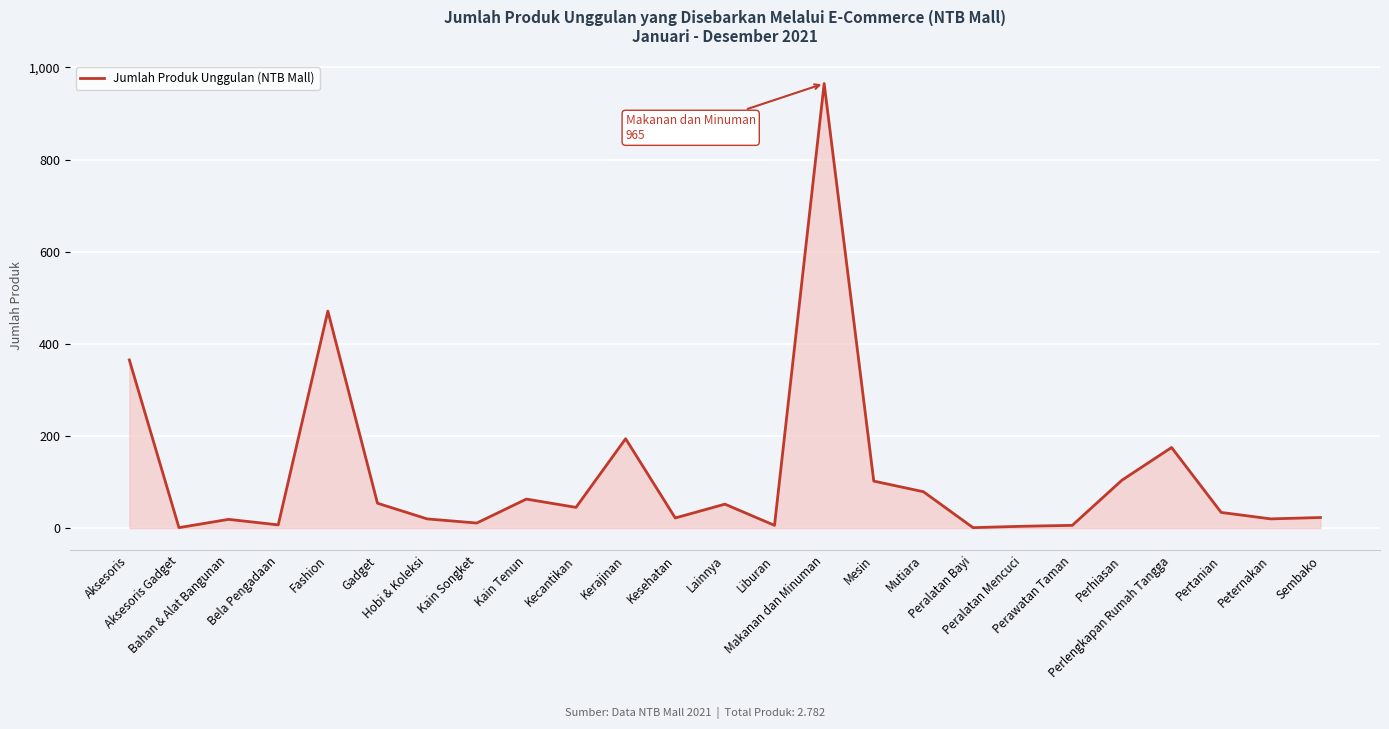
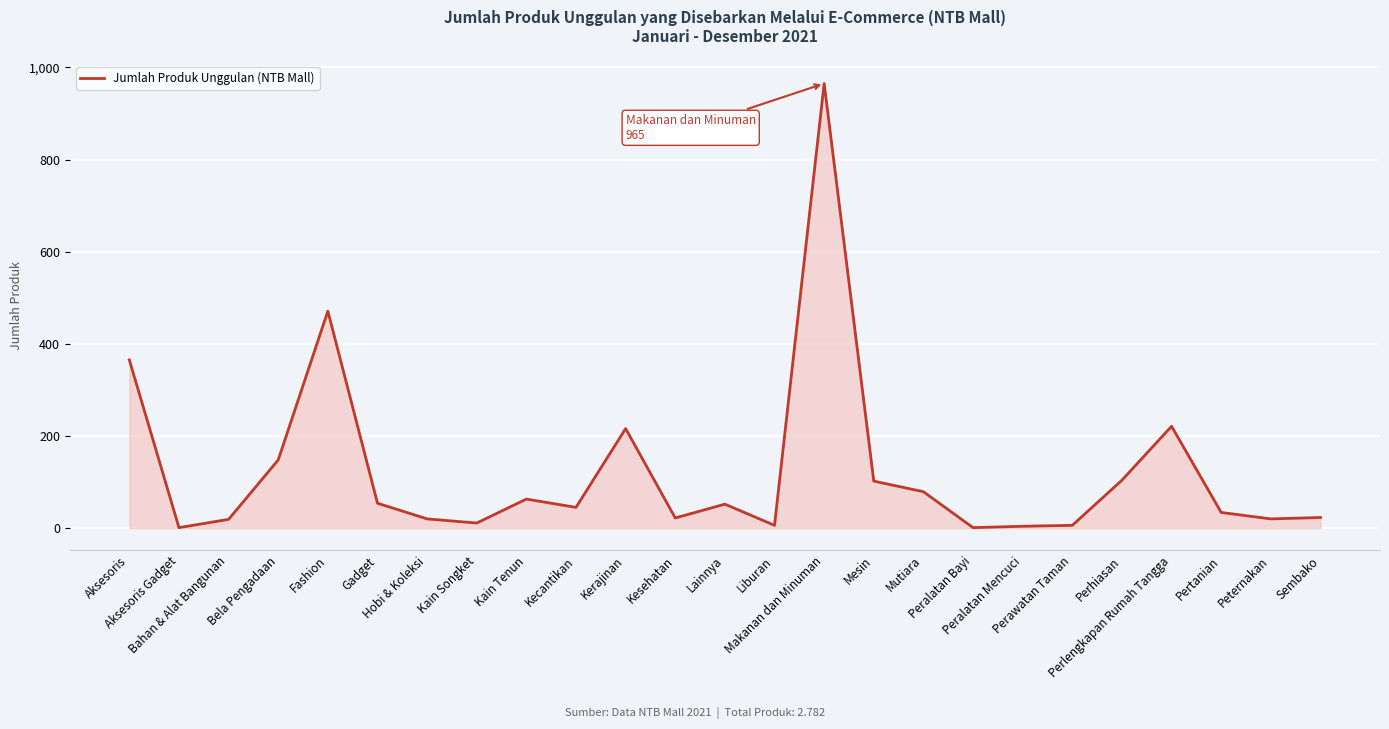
  {
    "Aksesoris": 370,
    "Aksesoris Gadget": 0,
    "Bahan & Alat Bangunan": 20,
-   "Bela Pengadaan": 10,
+   "Bela Pengadaan": 150,
    "Fashion": 470,
    "Gadget": 50,
    "Hobi & Koleksi": 20,
    "Kain Songket": 10,
    "Kain Tenun": 60,
    "Kecantikan": 50,
-   "Kerajinan": 190,
+   "Kerajinan": 220,
    "Kesehatan": 20,
    "Lainnya": 50,
    "Liburan": 10,
    "Mesin": 100,
    "Mutiara": 80,
    "Peralatan Bayi": 0,
    "Peralatan Mencuci": 0,
    "Perawatan Taman": 10,
    "Perhiasan": 100,
-   "Perlengkapan Rumah Tangga": 180,
+   "Perlengkapan Rumah Tangga": 220,
    "Pertanian": 30,
    "Peternakan": 20,
    "Sembako": 20
  }
